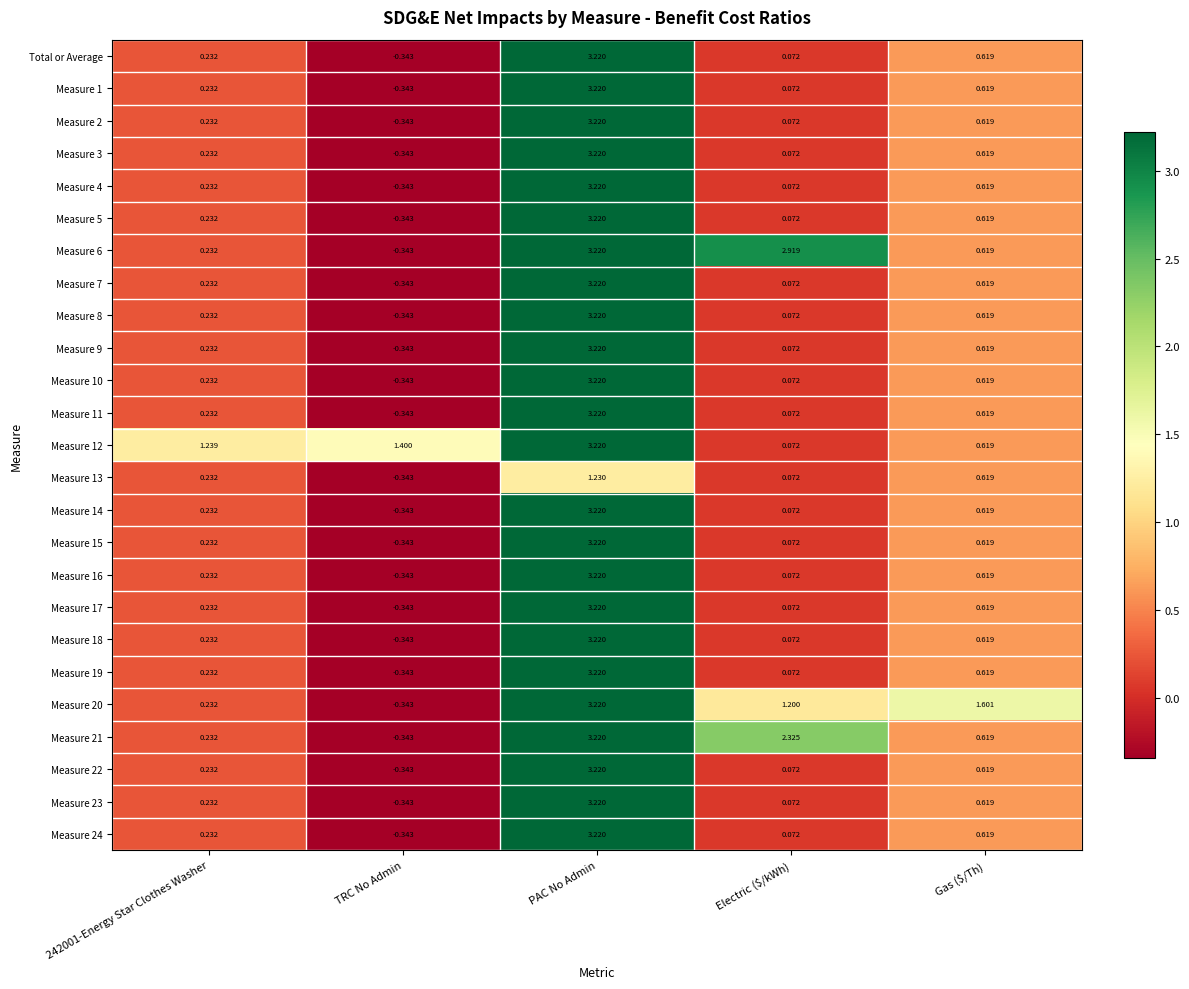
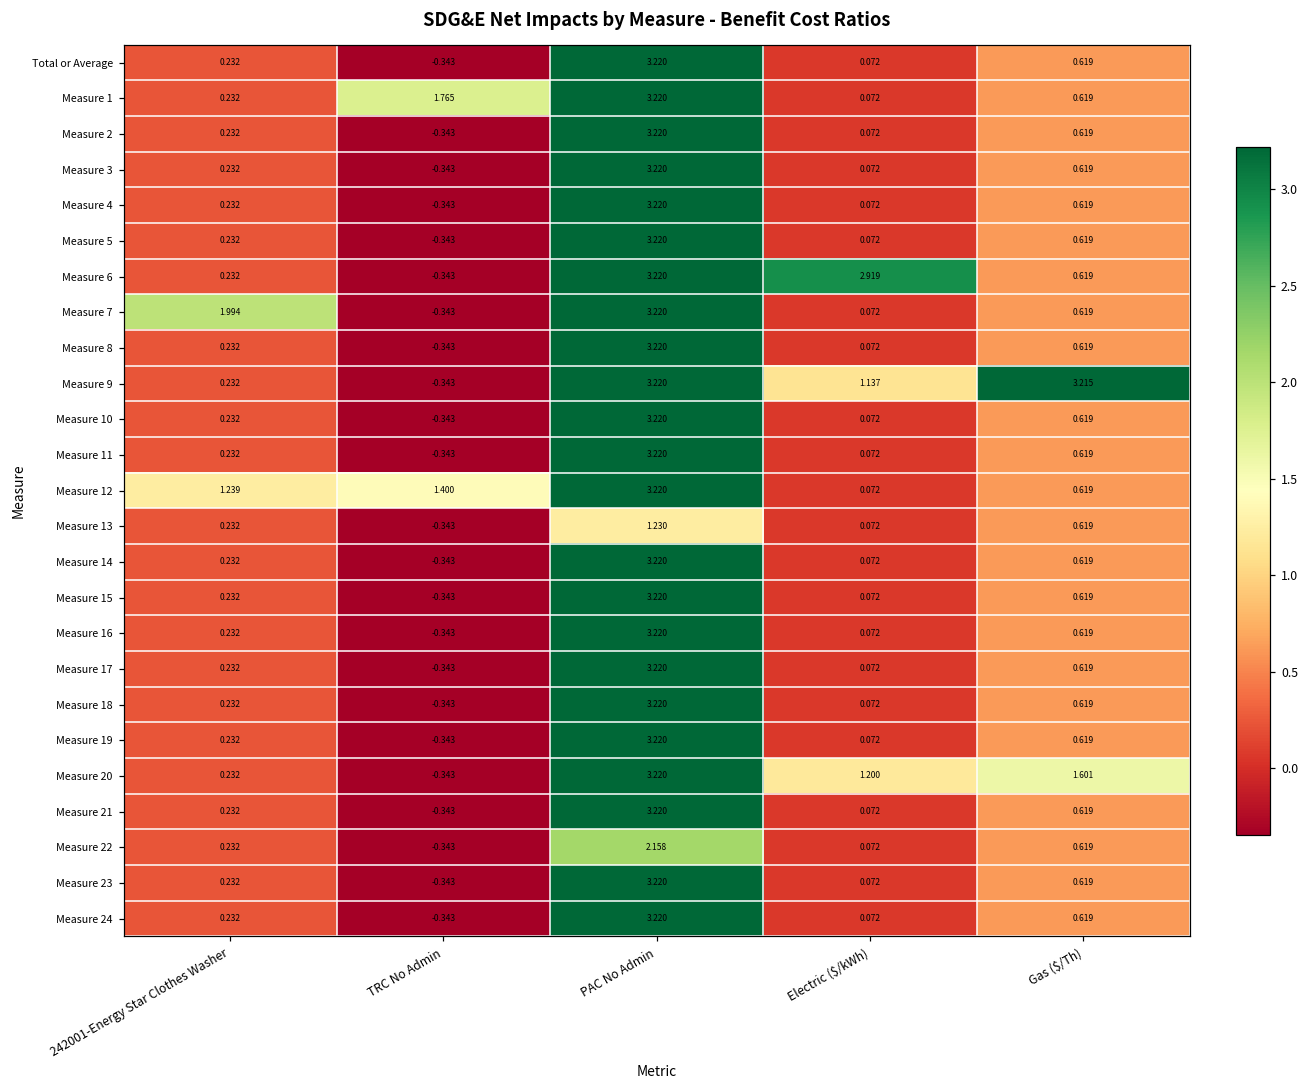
  {
    "Total or Average": {
      "242001-Energy Star Clothes Washer": 0.232,
      "TRC No Admin": -0.343,
      "PAC No Admin": 3.220,
      "Electric ($/kWh)": 0.072,
      "Gas ($/Th)": 0.619
    },
    "Measure 1": {
      "242001-Energy Star Clothes Washer": 0.232,
-     "TRC No Admin": -0.343,
+     "TRC No Admin": 1.765,
      "PAC No Admin": 3.220,
      "Electric ($/kWh)": 0.072,
      "Gas ($/Th)": 0.619
    },
    "Measure 2": {
      "242001-Energy Star Clothes Washer": 0.232,
      "TRC No Admin": -0.343,
      "PAC No Admin": 3.220,
      "Electric ($/kWh)": 0.072,
      "Gas ($/Th)": 0.619
    },
    "Measure 3": {
      "242001-Energy Star Clothes Washer": 0.232,
      "TRC No Admin": -0.343,
      "PAC No Admin": 3.220,
      "Electric ($/kWh)": 0.072,
      "Gas ($/Th)": 0.619
    },
    "Measure 4": {
      "242001-Energy Star Clothes Washer": 0.232,
      "TRC No Admin": -0.343,
      "PAC No Admin": 3.220,
      "Electric ($/kWh)": 0.072,
      "Gas ($/Th)": 0.619
    },
    "Measure 5": {
      "242001-Energy Star Clothes Washer": 0.232,
      "TRC No Admin": -0.343,
      "PAC No Admin": 3.220,
      "Electric ($/kWh)": 0.072,
      "Gas ($/Th)": 0.619
    },
    "Measure 6": {
      "242001-Energy Star Clothes Washer": 0.232,
      "TRC No Admin": -0.343,
      "PAC No Admin": 3.220,
      "Electric ($/kWh)": 2.919,
      "Gas ($/Th)": 0.619
    },
    "Measure 7": {
-     "242001-Energy Star Clothes Washer": 0.232,
+     "242001-Energy Star Clothes Washer": 1.994,
      "TRC No Admin": -0.343,
      "PAC No Admin": 3.220,
      "Electric ($/kWh)": 0.072,
      "Gas ($/Th)": 0.619
    },
    "Measure 8": {
      "242001-Energy Star Clothes Washer": 0.232,
      "TRC No Admin": -0.343,
      "PAC No Admin": 3.220,
      "Electric ($/kWh)": 0.072,
      "Gas ($/Th)": 0.619
    },
    "Measure 9": {
      "242001-Energy Star Clothes Washer": 0.232,
      "TRC No Admin": -0.343,
      "PAC No Admin": 3.220,
-     "Electric ($/kWh)": 0.072,
-     "Gas ($/Th)": 0.619
+     "Electric ($/kWh)": 1.137,
+     "Gas ($/Th)": 3.215
    },
    "Measure 10": {
      "242001-Energy Star Clothes Washer": 0.232,
      "TRC No Admin": -0.343,
      "PAC No Admin": 3.220,
      "Electric ($/kWh)": 0.072,
      "Gas ($/Th)": 0.619
    },
    "Measure 11": {
      "242001-Energy Star Clothes Washer": 0.232,
      "TRC No Admin": -0.343,
      "PAC No Admin": 3.220,
      "Electric ($/kWh)": 0.072,
      "Gas ($/Th)": 0.619
    },
    "Measure 12": {
      "242001-Energy Star Clothes Washer": 1.239,
      "TRC No Admin": 1.400,
      "PAC No Admin": 3.220,
      "Electric ($/kWh)": 0.072,
      "Gas ($/Th)": 0.619
    },
    "Measure 13": {
      "242001-Energy Star Clothes Washer": 0.232,
      "TRC No Admin": -0.343,
      "PAC No Admin": 1.230,
      "Electric ($/kWh)": 0.072,
      "Gas ($/Th)": 0.619
    },
    "Measure 14": {
      "242001-Energy Star Clothes Washer": 0.232,
      "TRC No Admin": -0.343,
      "PAC No Admin": 3.220,
      "Electric ($/kWh)": 0.072,
      "Gas ($/Th)": 0.619
    },
    "Measure 15": {
      "242001-Energy Star Clothes Washer": 0.232,
      "TRC No Admin": -0.343,
      "PAC No Admin": 3.220,
      "Electric ($/kWh)": 0.072,
      "Gas ($/Th)": 0.619
    },
    "Measure 16": {
      "242001-Energy Star Clothes Washer": 0.232,
      "TRC No Admin": -0.343,
      "PAC No Admin": 3.220,
      "Electric ($/kWh)": 0.072,
      "Gas ($/Th)": 0.619
    },
    "Measure 17": {
      "242001-Energy Star Clothes Washer": 0.232,
      "TRC No Admin": -0.343,
      "PAC No Admin": 3.220,
      "Electric ($/kWh)": 0.072,
      "Gas ($/Th)": 0.619
    },
    "Measure 18": {
      "242001-Energy Star Clothes Washer": 0.232,
      "TRC No Admin": -0.343,
      "PAC No Admin": 3.220,
      "Electric ($/kWh)": 0.072,
      "Gas ($/Th)": 0.619
    },
    "Measure 19": {
      "242001-Energy Star Clothes Washer": 0.232,
      "TRC No Admin": -0.343,
      "PAC No Admin": 3.220,
      "Electric ($/kWh)": 0.072,
      "Gas ($/Th)": 0.619
    },
    "Measure 20": {
      "242001-Energy Star Clothes Washer": 0.232,
      "TRC No Admin": -0.343,
      "PAC No Admin": 3.220,
      "Electric ($/kWh)": 1.200,
      "Gas ($/Th)": 1.601
    },
    "Measure 21": {
      "242001-Energy Star Clothes Washer": 0.232,
      "TRC No Admin": -0.343,
      "PAC No Admin": 3.220,
-     "Electric ($/kWh)": 2.325,
+     "Electric ($/kWh)": 0.072,
      "Gas ($/Th)": 0.619
    },
    "Measure 22": {
      "242001-Energy Star Clothes Washer": 0.232,
      "TRC No Admin": -0.343,
-     "PAC No Admin": 3.220,
+     "PAC No Admin": 2.158,
      "Electric ($/kWh)": 0.072,
      "Gas ($/Th)": 0.619
    },
    "Measure 23": {
      "242001-Energy Star Clothes Washer": 0.232,
      "TRC No Admin": -0.343,
      "PAC No Admin": 3.220,
      "Electric ($/kWh)": 0.072,
      "Gas ($/Th)": 0.619
    },
    "Measure 24": {
      "242001-Energy Star Clothes Washer": 0.232,
      "TRC No Admin": -0.343,
      "PAC No Admin": 3.220,
      "Electric ($/kWh)": 0.072,
      "Gas ($/Th)": 0.619
    }
  }
